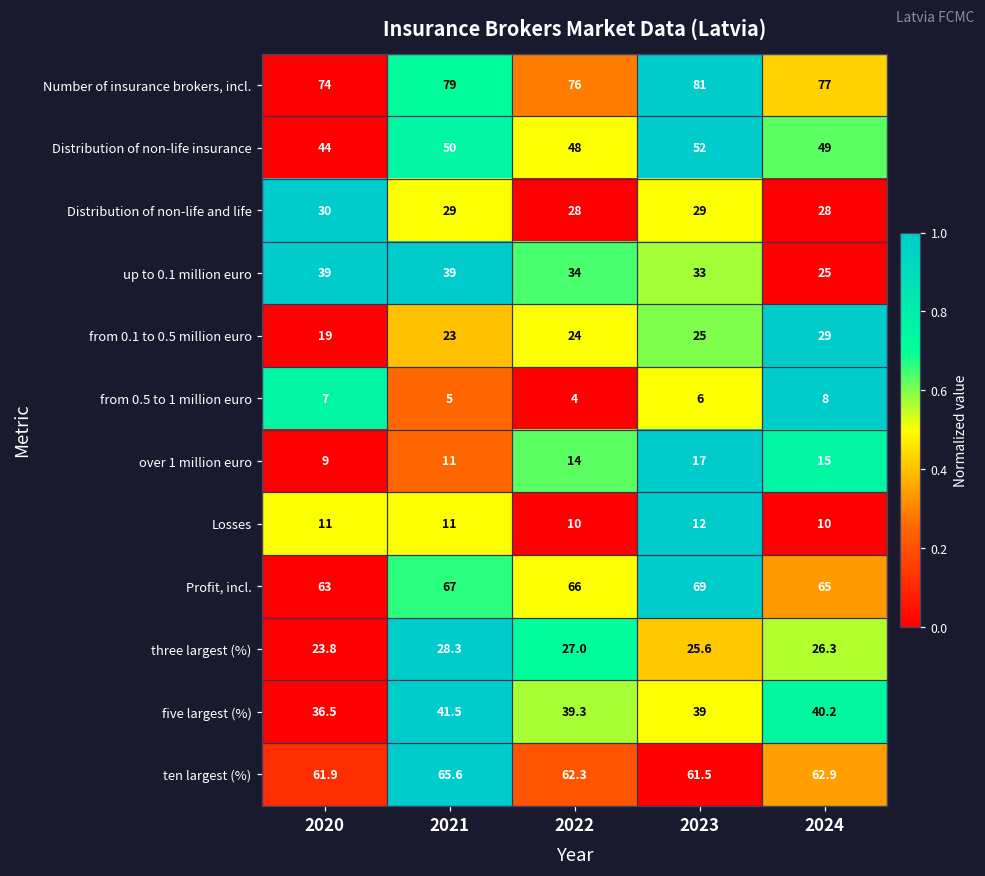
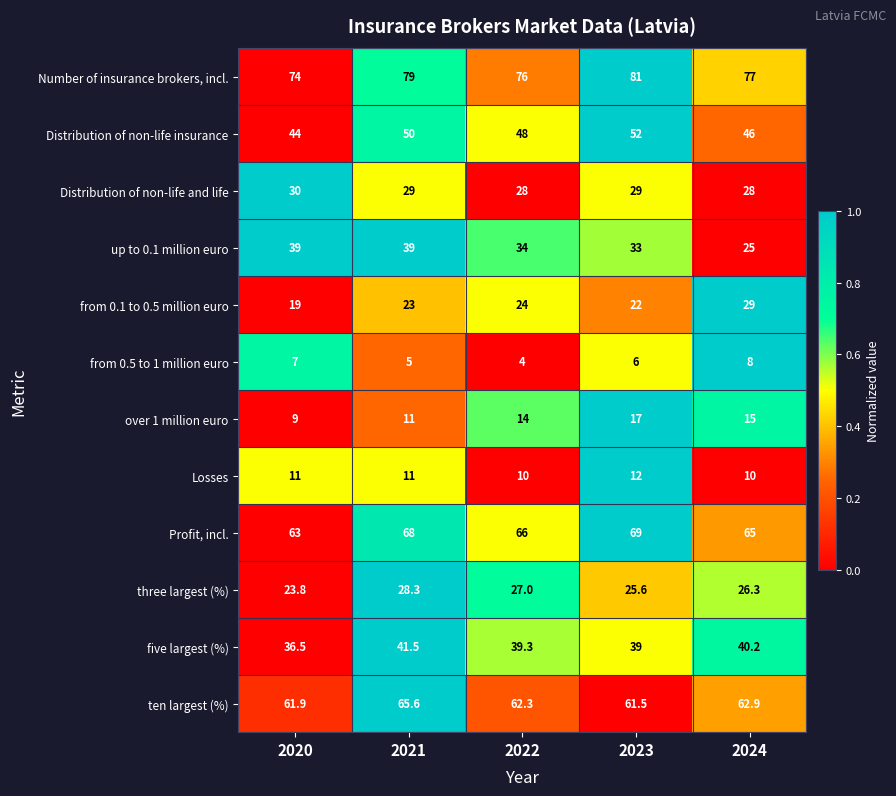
  {
    "Number of insurance brokers, incl.": {
      "2020": 74,
      "2021": 79,
      "2022": 76,
      "2023": 81,
      "2024": 77
    },
    "Distribution of non-life insurance": {
      "2020": 44,
      "2021": 50,
      "2022": 48,
      "2023": 52,
-     "2024": 49
+     "2024": 46
    },
    "Distribution of non-life and life": {
      "2020": 30,
      "2021": 29,
      "2022": 28,
      "2023": 29,
      "2024": 28
    },
    "up to 0.1 million euro": {
      "2020": 39,
      "2021": 39,
      "2022": 34,
      "2023": 33,
      "2024": 25
    },
    "from 0.1 to 0.5 million euro": {
      "2020": 19,
      "2021": 23,
      "2022": 24,
-     "2023": 25,
+     "2023": 22,
      "2024": 29
    },
    "from 0.5 to 1 million euro": {
      "2020": 7,
      "2021": 5,
      "2022": 4,
      "2023": 6,
      "2024": 8
    },
    "over 1 million euro": {
      "2020": 9,
      "2021": 11,
      "2022": 14,
      "2023": 17,
      "2024": 15
    },
    "Losses": {
      "2020": 11,
      "2021": 11,
      "2022": 10,
      "2023": 12,
      "2024": 10
    },
    "Profit, incl.": {
      "2020": 63,
-     "2021": 67,
+     "2021": 68,
      "2022": 66,
      "2023": 69,
      "2024": 65
    },
    "three largest (%)": {
      "2020": 23.8,
      "2021": 28.3,
      "2022": 27.0,
      "2023": 25.6,
      "2024": 26.3
    },
    "five largest (%)": {
      "2020": 36.5,
      "2021": 41.5,
      "2022": 39.3,
      "2023": 39,
      "2024": 40.2
    },
    "ten largest (%)": {
      "2020": 61.9,
      "2021": 65.6,
      "2022": 62.3,
      "2023": 61.5,
      "2024": 62.9
    }
  }
